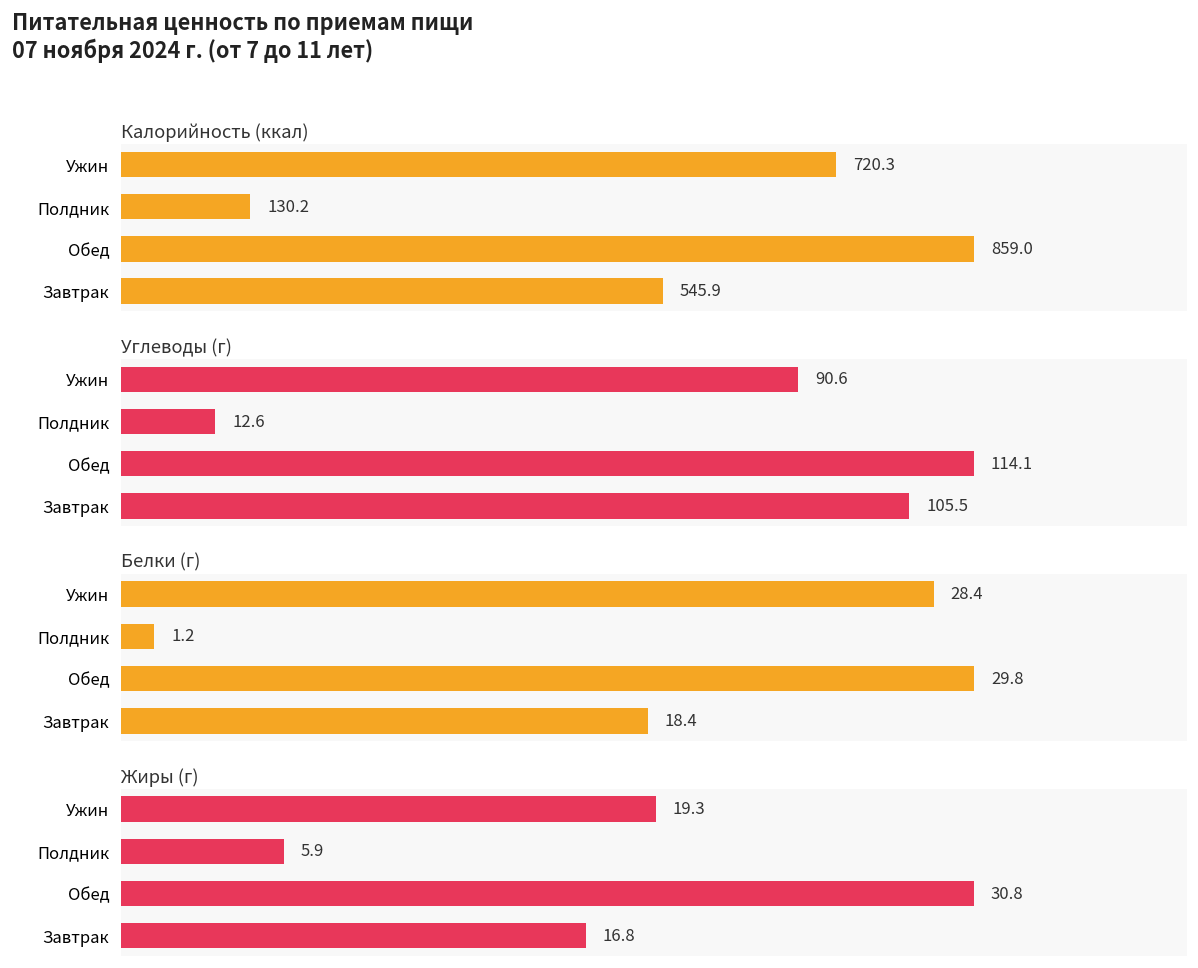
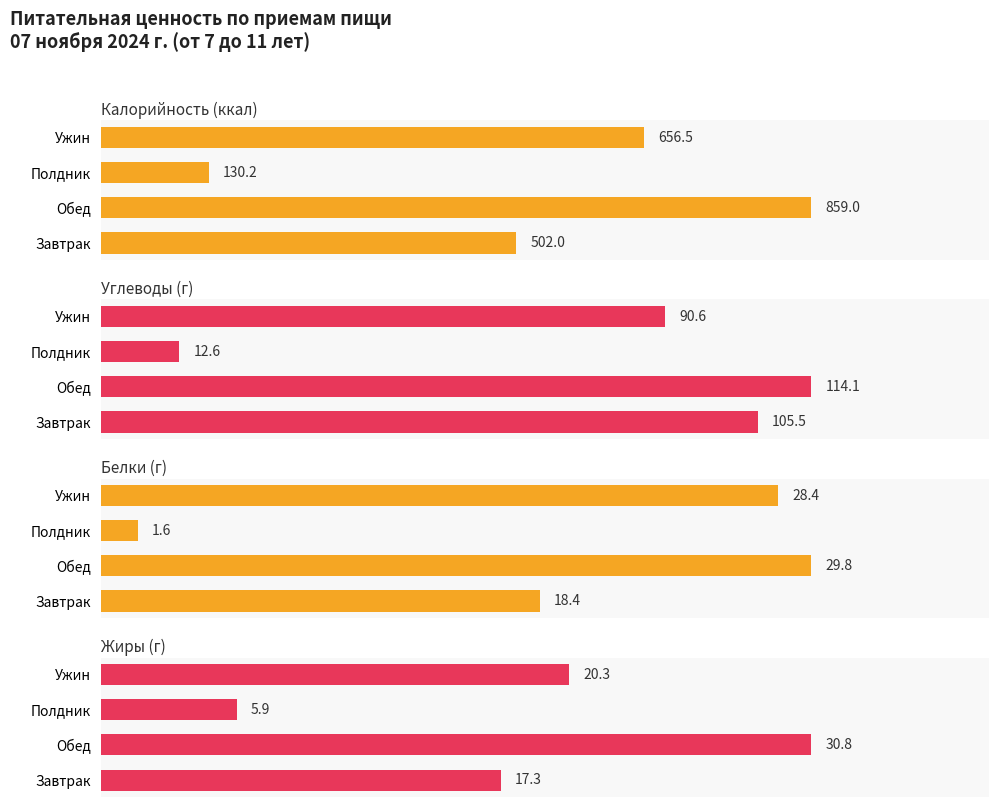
  {
    "Калорийность (ккал)": {
-     "Ужин": 720.3,
+     "Ужин": 656.5,
      "Полдник": 130.2,
      "Обед": 859.0,
-     "Завтрак": 545.9
+     "Завтрак": 502.0
    },
    "Углеводы (г)": {
      "Ужин": 90.6,
      "Полдник": 12.6,
      "Обед": 114.1,
      "Завтрак": 105.5
    },
    "Белки (г)": {
      "Ужин": 28.4,
-     "Полдник": 1.2,
+     "Полдник": 1.6,
      "Обед": 29.8,
      "Завтрак": 18.4
    },
    "Жиры (г)": {
-     "Ужин": 19.3,
+     "Ужин": 20.3,
      "Полдник": 5.9,
      "Обед": 30.8,
-     "Завтрак": 16.8
+     "Завтрак": 17.3
    }
  }
